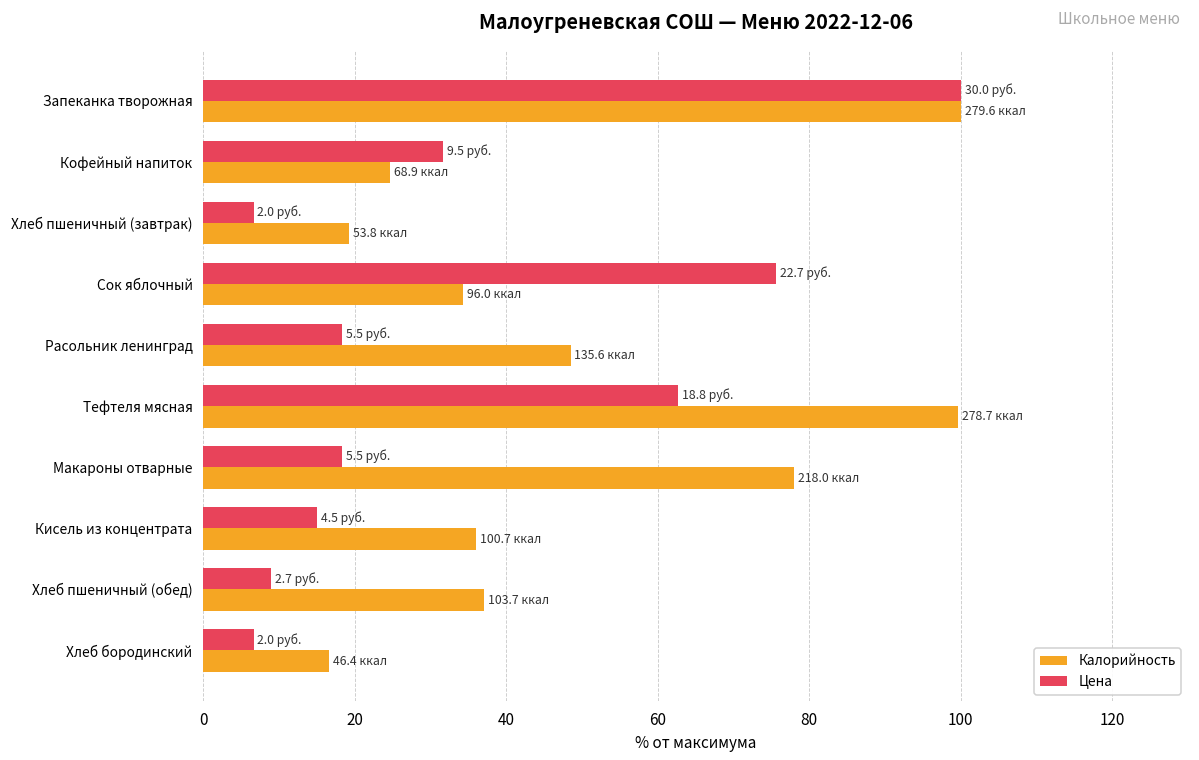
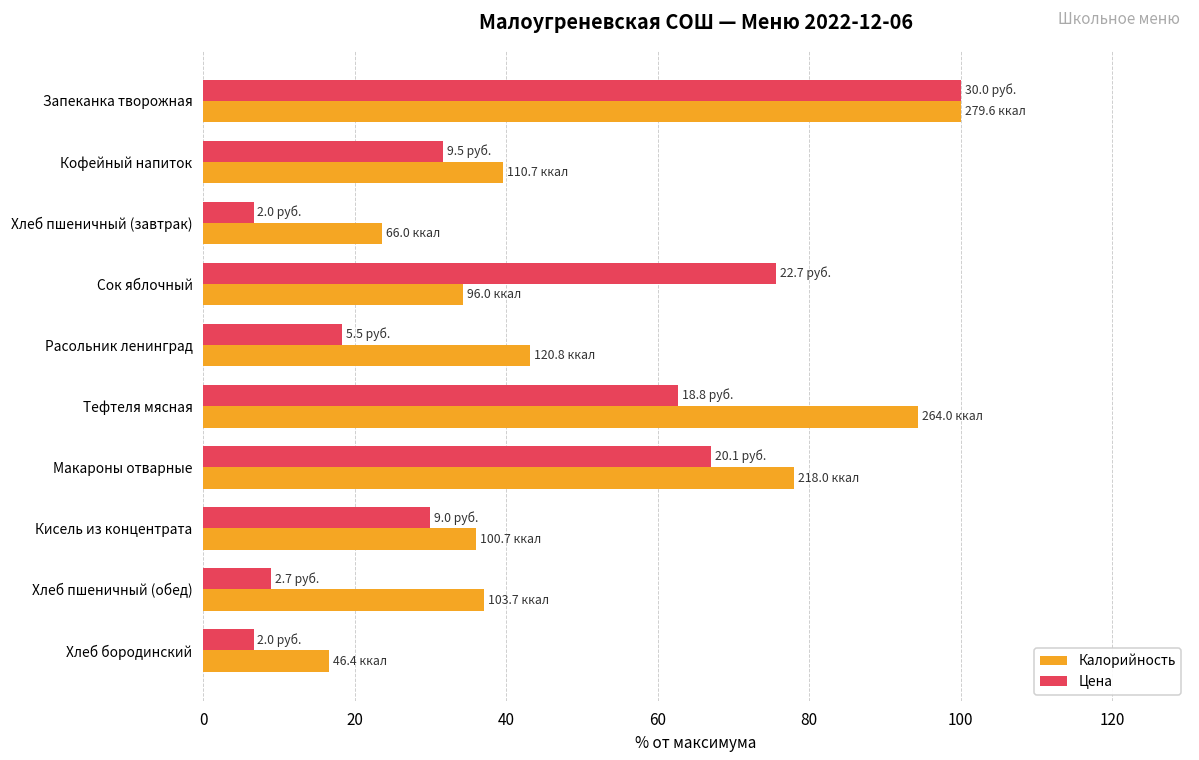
  {
    "Калорийность": {
-     "Кофейный напиток": 68.9,
-     "Хлеб пшеничный (завтрак)": 53.8,
-     "Расольник ленинград": 135.6,
-     "Тефтеля мясная": 278.7
+     "Кофейный напиток": 110.7,
+     "Хлеб пшеничный (завтрак)": 66.0,
+     "Расольник ленинград": 120.8,
+     "Тефтеля мясная": 264.0
    },
    "Цена": {
-     "Макароны отварные": 5.5,
-     "Кисель из концентрата": 4.5
+     "Макароны отварные": 20.1,
+     "Кисель из концентрата": 9.0
    }
  }
